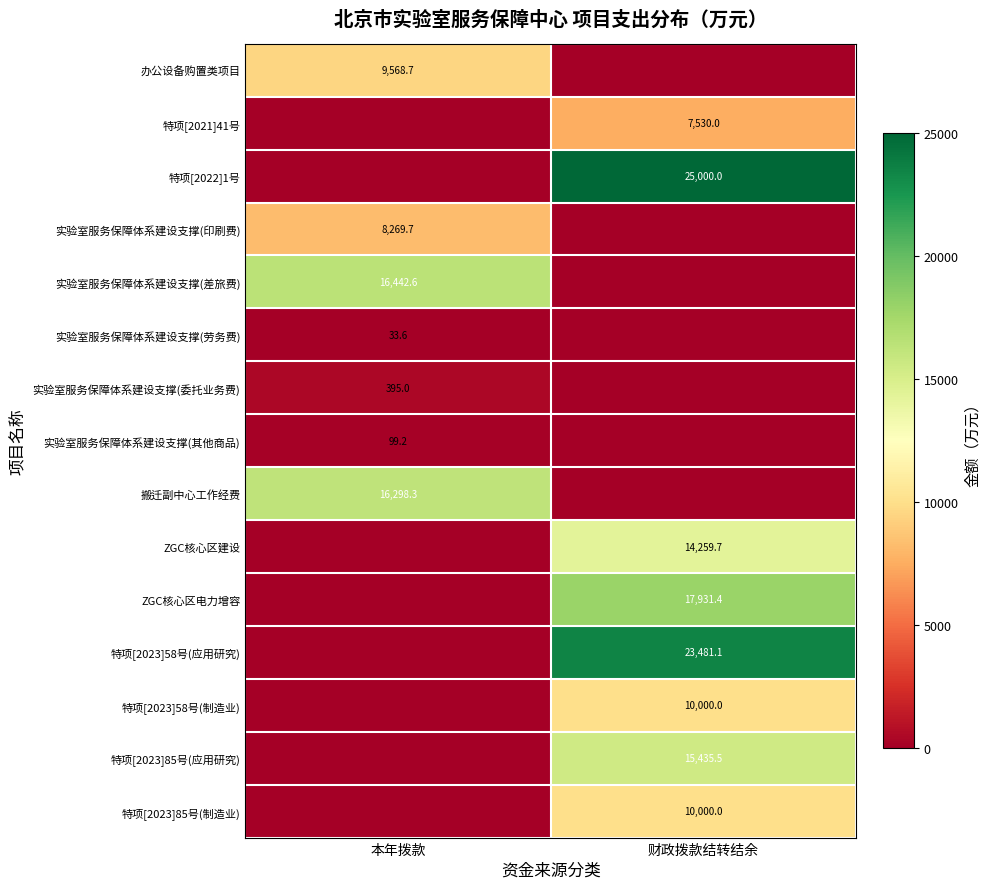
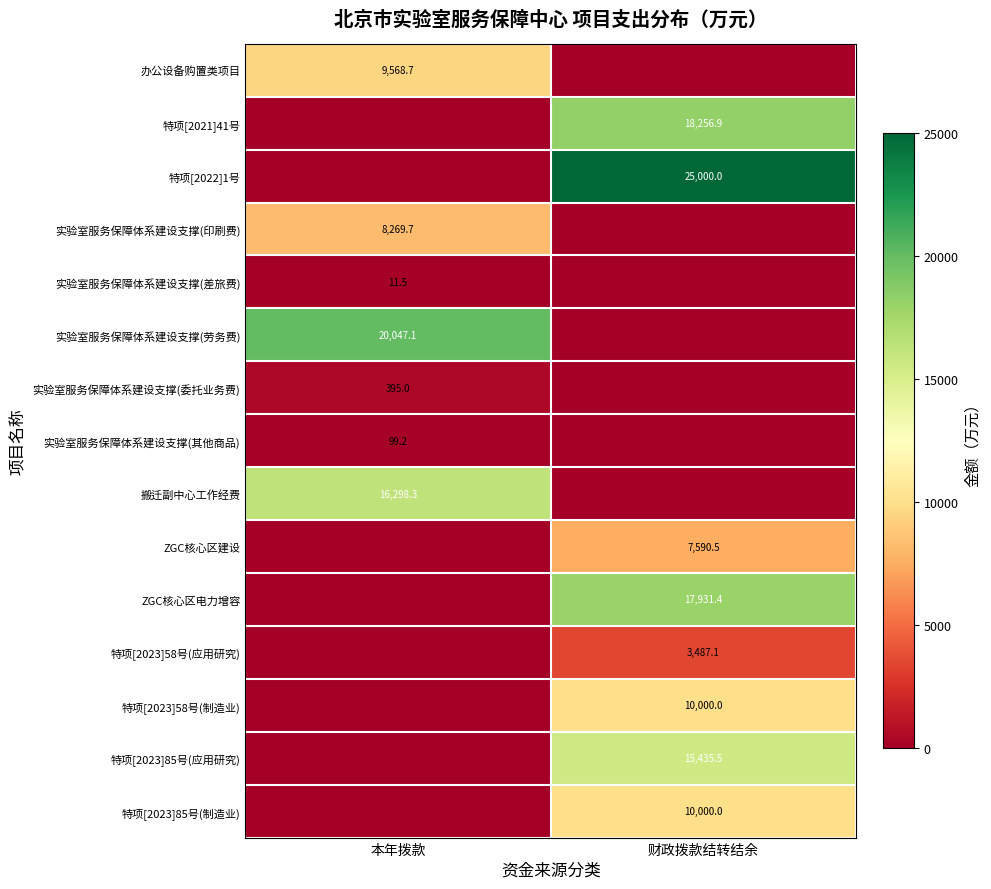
  {
    "办公设备购置类项目": {
      "本年拨款": "9,568.7"
    },
    "特项[2021]41号": {
-     "财政拨款结转结余": "7,530.0"
+     "财政拨款结转结余": "18,256.9"
    },
    "特项[2022]1号": {
      "财政拨款结转结余": "25,000.0"
    },
    "实验室服务保障体系建设支撑(印刷费)": {
      "本年拨款": "8,269.7"
    },
    "实验室服务保障体系建设支撑(差旅费)": {
-     "本年拨款": "16,442.6"
+     "本年拨款": "11.5"
    },
    "实验室服务保障体系建设支撑(劳务费)": {
-     "本年拨款": "33.6"
+     "本年拨款": "20,047.1"
    },
    "实验室服务保障体系建设支撑(委托业务费)": {
      "本年拨款": "395.0"
    },
    "实验室服务保障体系建设支撑(其他商品)": {
      "本年拨款": "99.2"
    },
    "搬迁副中心工作经费": {
      "本年拨款": "16,298.3"
    },
    "ZGC核心区建设": {
-     "财政拨款结转结余": "14,259.7"
+     "财政拨款结转结余": "7,590.5"
    },
    "ZGC核心区电力增容": {
      "财政拨款结转结余": "17,931.4"
    },
    "特项[2023]58号(应用研究)": {
-     "财政拨款结转结余": "23,481.1"
+     "财政拨款结转结余": "3,487.1"
    },
    "特项[2023]58号(制造业)": {
      "财政拨款结转结余": "10,000.0"
    },
    "特项[2023]85号(应用研究)": {
      "财政拨款结转结余": "15,435.5"
    },
    "特项[2023]85号(制造业)": {
      "财政拨款结转结余": "10,000.0"
    }
  }
